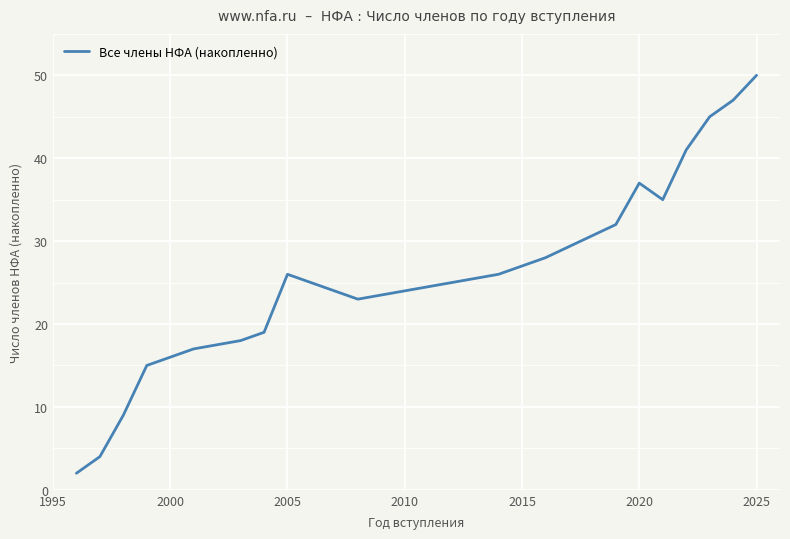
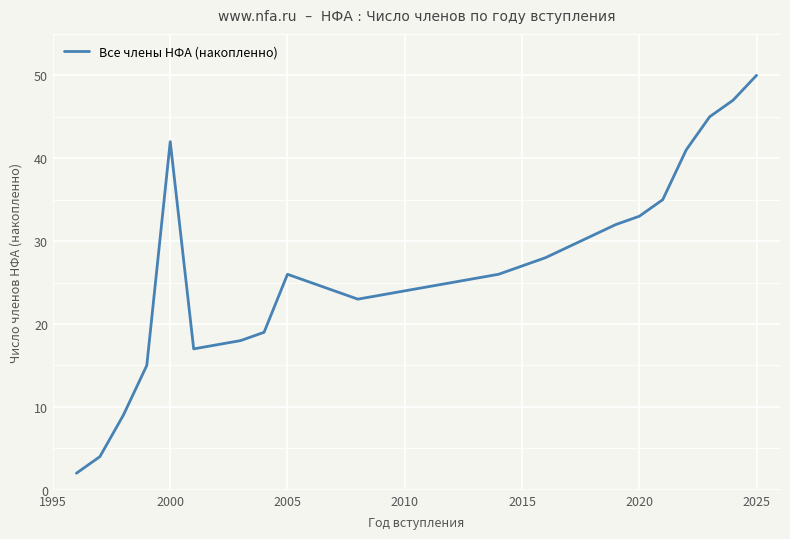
  {
-   "2000": 16,
+   "2000": 42,
    "2005": 26,
    "2015": 27,
-   "2020": 37,
+   "2020": 33,
    "2025": 50
  }
